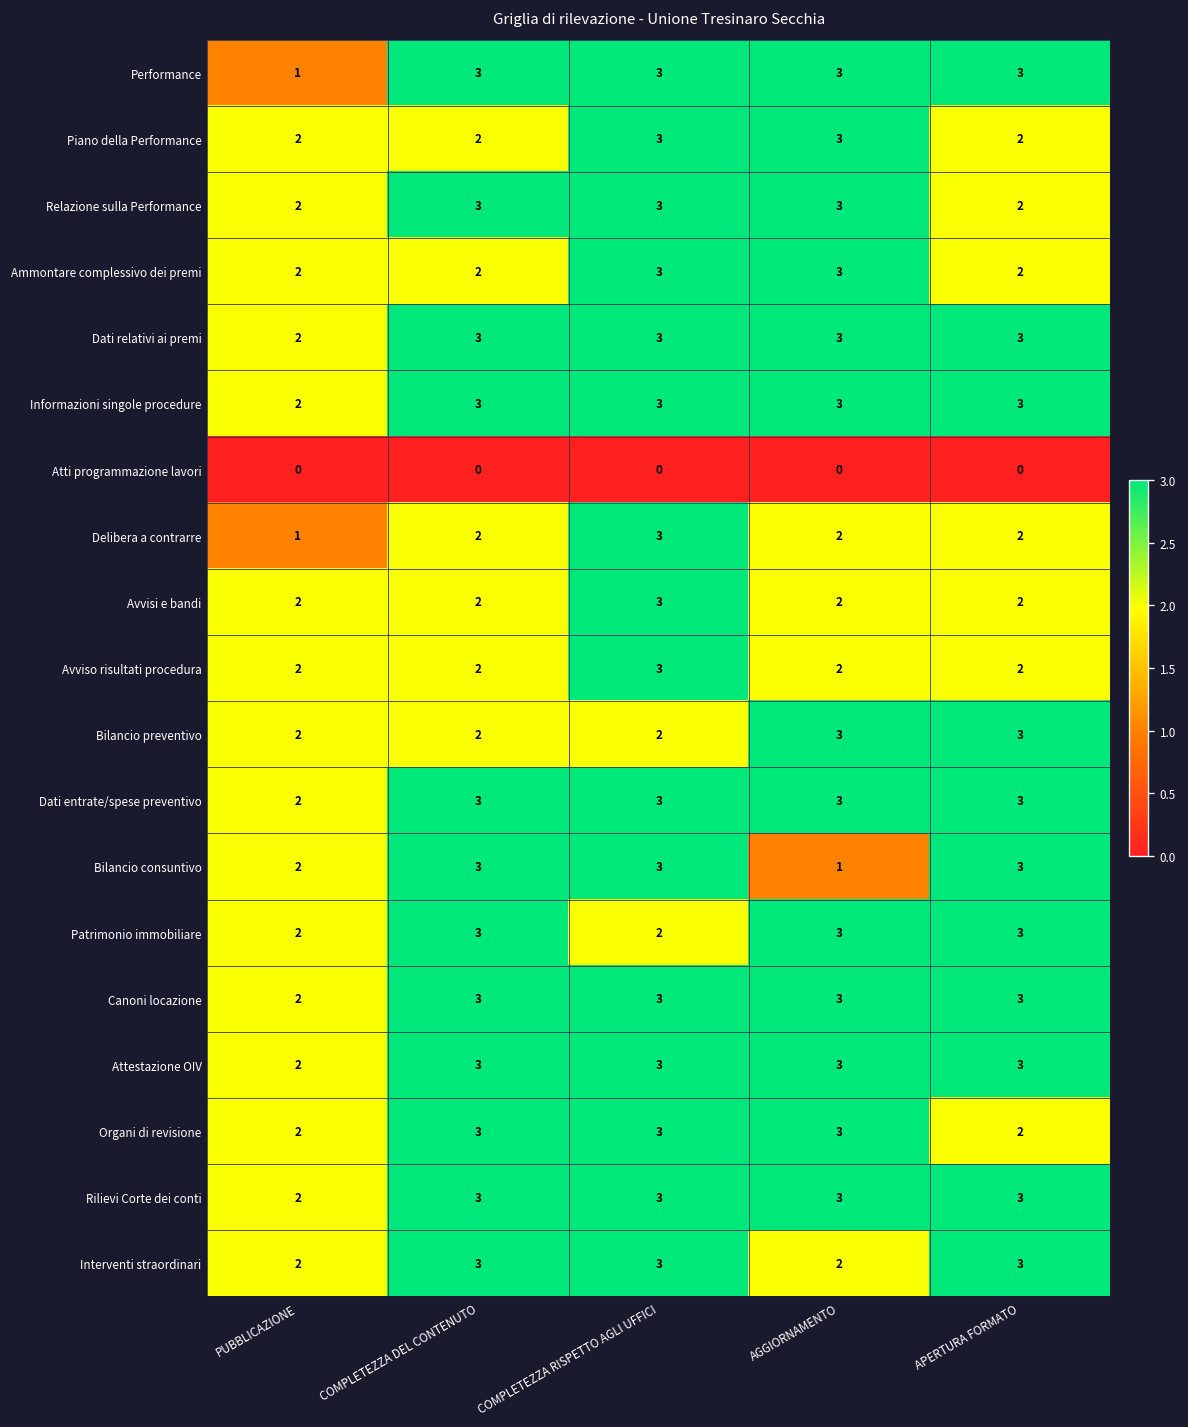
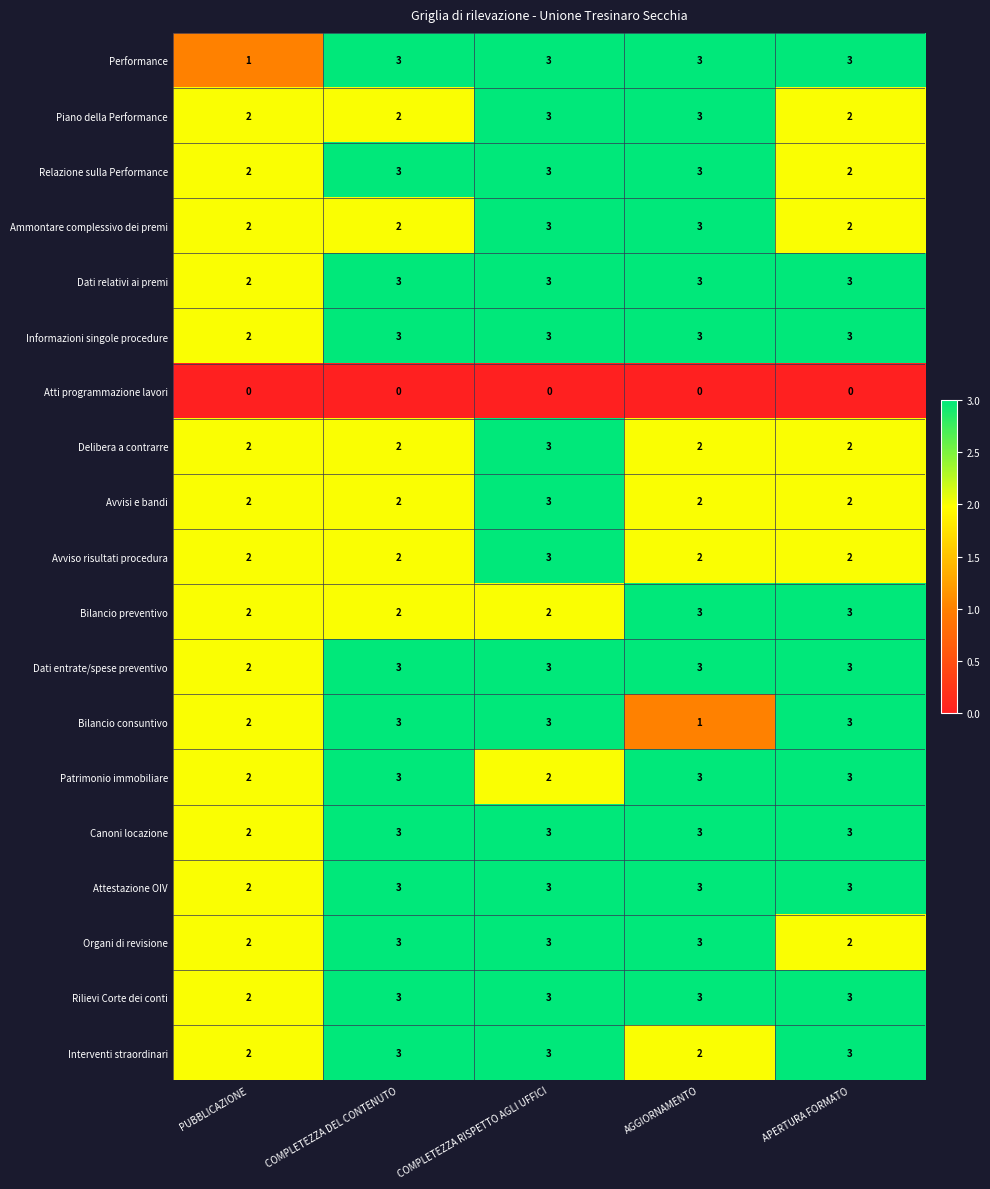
  {
    "Performance": {
      "PUBBLICAZIONE": 1,
      "COMPLETEZZA DEL CONTENUTO": 3,
      "COMPLETEZZA RISPETTO AGLI UFFICI": 3,
      "AGGIORNAMENTO": 3,
      "APERTURA FORMATO": 3
    },
    "Piano della Performance": {
      "PUBBLICAZIONE": 2,
      "COMPLETEZZA DEL CONTENUTO": 2,
      "COMPLETEZZA RISPETTO AGLI UFFICI": 3,
      "AGGIORNAMENTO": 3,
      "APERTURA FORMATO": 2
    },
    "Relazione sulla Performance": {
      "PUBBLICAZIONE": 2,
      "COMPLETEZZA DEL CONTENUTO": 3,
      "COMPLETEZZA RISPETTO AGLI UFFICI": 3,
      "AGGIORNAMENTO": 3,
      "APERTURA FORMATO": 2
    },
    "Ammontare complessivo dei premi": {
      "PUBBLICAZIONE": 2,
      "COMPLETEZZA DEL CONTENUTO": 2,
      "COMPLETEZZA RISPETTO AGLI UFFICI": 3,
      "AGGIORNAMENTO": 3,
      "APERTURA FORMATO": 2
    },
    "Dati relativi ai premi": {
      "PUBBLICAZIONE": 2,
      "COMPLETEZZA DEL CONTENUTO": 3,
      "COMPLETEZZA RISPETTO AGLI UFFICI": 3,
      "AGGIORNAMENTO": 3,
      "APERTURA FORMATO": 3
    },
    "Informazioni singole procedure": {
      "PUBBLICAZIONE": 2,
      "COMPLETEZZA DEL CONTENUTO": 3,
      "COMPLETEZZA RISPETTO AGLI UFFICI": 3,
      "AGGIORNAMENTO": 3,
      "APERTURA FORMATO": 3
    },
    "Atti programmazione lavori": {
      "PUBBLICAZIONE": 0,
      "COMPLETEZZA DEL CONTENUTO": 0,
      "COMPLETEZZA RISPETTO AGLI UFFICI": 0,
      "AGGIORNAMENTO": 0,
      "APERTURA FORMATO": 0
    },
    "Delibera a contrarre": {
-     "PUBBLICAZIONE": 1,
+     "PUBBLICAZIONE": 2,
      "COMPLETEZZA DEL CONTENUTO": 2,
      "COMPLETEZZA RISPETTO AGLI UFFICI": 3,
      "AGGIORNAMENTO": 2,
      "APERTURA FORMATO": 2
    },
    "Avvisi e bandi": {
      "PUBBLICAZIONE": 2,
      "COMPLETEZZA DEL CONTENUTO": 2,
      "COMPLETEZZA RISPETTO AGLI UFFICI": 3,
      "AGGIORNAMENTO": 2,
      "APERTURA FORMATO": 2
    },
    "Avviso risultati procedura": {
      "PUBBLICAZIONE": 2,
      "COMPLETEZZA DEL CONTENUTO": 2,
      "COMPLETEZZA RISPETTO AGLI UFFICI": 3,
      "AGGIORNAMENTO": 2,
      "APERTURA FORMATO": 2
    },
    "Bilancio preventivo": {
      "PUBBLICAZIONE": 2,
      "COMPLETEZZA DEL CONTENUTO": 2,
      "COMPLETEZZA RISPETTO AGLI UFFICI": 2,
      "AGGIORNAMENTO": 3,
      "APERTURA FORMATO": 3
    },
    "Dati entrate/spese preventivo": {
      "PUBBLICAZIONE": 2,
      "COMPLETEZZA DEL CONTENUTO": 3,
      "COMPLETEZZA RISPETTO AGLI UFFICI": 3,
      "AGGIORNAMENTO": 3,
      "APERTURA FORMATO": 3
    },
    "Bilancio consuntivo": {
      "PUBBLICAZIONE": 2,
      "COMPLETEZZA DEL CONTENUTO": 3,
      "COMPLETEZZA RISPETTO AGLI UFFICI": 3,
      "AGGIORNAMENTO": 1,
      "APERTURA FORMATO": 3
    },
    "Patrimonio immobiliare": {
      "PUBBLICAZIONE": 2,
      "COMPLETEZZA DEL CONTENUTO": 3,
      "COMPLETEZZA RISPETTO AGLI UFFICI": 2,
      "AGGIORNAMENTO": 3,
      "APERTURA FORMATO": 3
    },
    "Canoni locazione": {
      "PUBBLICAZIONE": 2,
      "COMPLETEZZA DEL CONTENUTO": 3,
      "COMPLETEZZA RISPETTO AGLI UFFICI": 3,
      "AGGIORNAMENTO": 3,
      "APERTURA FORMATO": 3
    },
    "Attestazione OIV": {
      "PUBBLICAZIONE": 2,
      "COMPLETEZZA DEL CONTENUTO": 3,
      "COMPLETEZZA RISPETTO AGLI UFFICI": 3,
      "AGGIORNAMENTO": 3,
      "APERTURA FORMATO": 3
    },
    "Organi di revisione": {
      "PUBBLICAZIONE": 2,
      "COMPLETEZZA DEL CONTENUTO": 3,
      "COMPLETEZZA RISPETTO AGLI UFFICI": 3,
      "AGGIORNAMENTO": 3,
      "APERTURA FORMATO": 2
    },
    "Rilievi Corte dei conti": {
      "PUBBLICAZIONE": 2,
      "COMPLETEZZA DEL CONTENUTO": 3,
      "COMPLETEZZA RISPETTO AGLI UFFICI": 3,
      "AGGIORNAMENTO": 3,
      "APERTURA FORMATO": 3
    },
    "Interventi straordinari": {
      "PUBBLICAZIONE": 2,
      "COMPLETEZZA DEL CONTENUTO": 3,
      "COMPLETEZZA RISPETTO AGLI UFFICI": 3,
      "AGGIORNAMENTO": 2,
      "APERTURA FORMATO": 3
    }
  }
